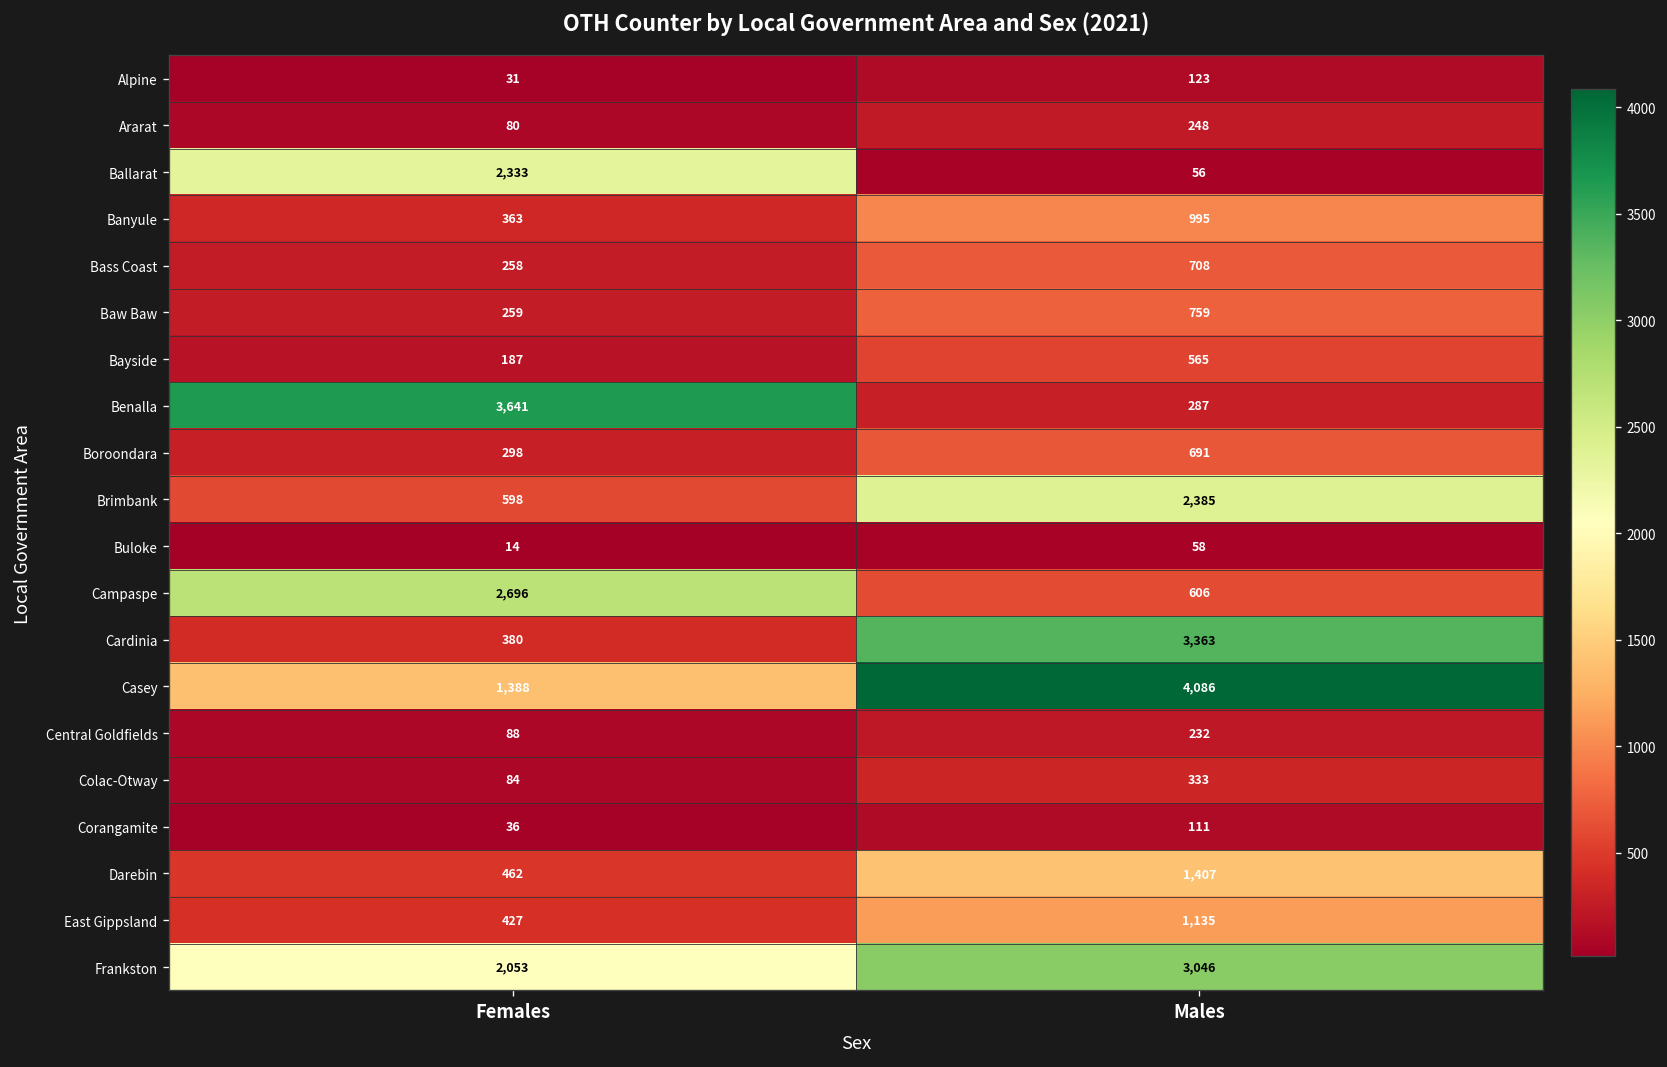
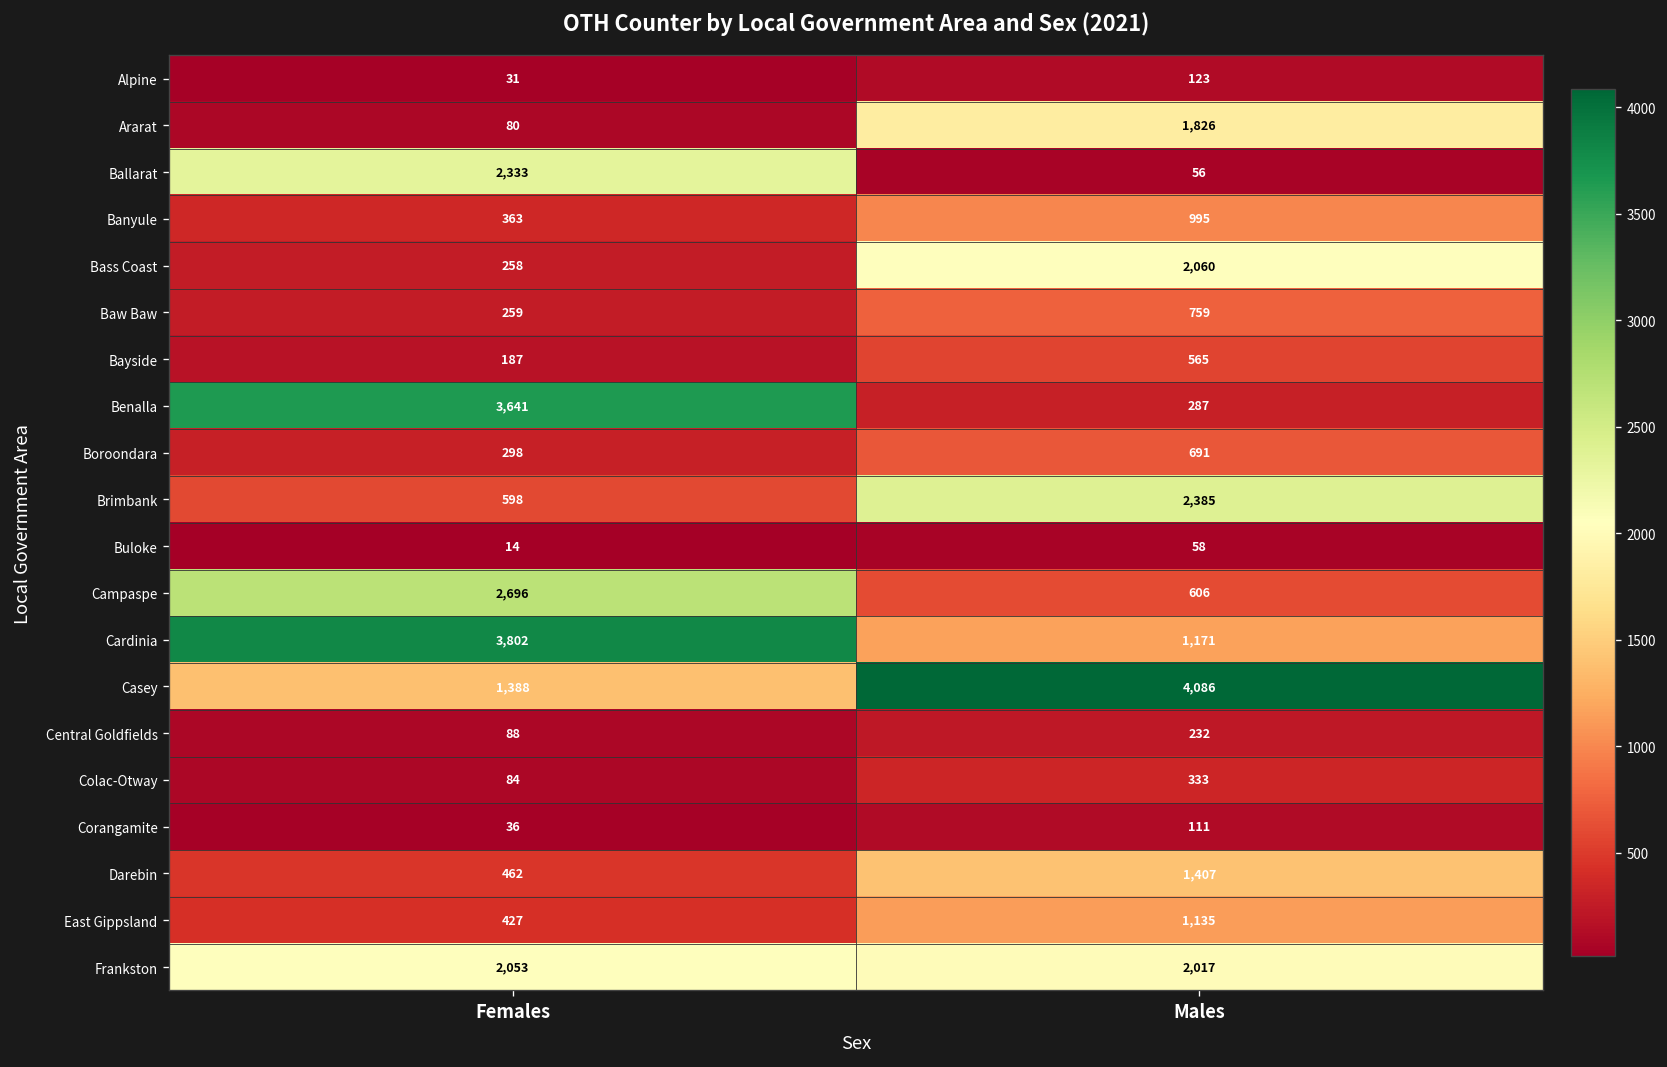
  {
    "Alpine": {
      "Females": "31",
      "Males": "123"
    },
    "Ararat": {
      "Females": "80",
-     "Males": "248"
+     "Males": "1,826"
    },
    "Ballarat": {
      "Females": "2,333",
      "Males": "56"
    },
    "Banyule": {
      "Females": "363",
      "Males": "995"
    },
    "Bass Coast": {
      "Females": "258",
-     "Males": "708"
+     "Males": "2,060"
    },
    "Baw Baw": {
      "Females": "259",
      "Males": "759"
    },
    "Bayside": {
      "Females": "187",
      "Males": "565"
    },
    "Benalla": {
      "Females": "3,641",
      "Males": "287"
    },
    "Boroondara": {
      "Females": "298",
      "Males": "691"
    },
    "Brimbank": {
      "Females": "598",
      "Males": "2,385"
    },
    "Buloke": {
      "Females": "14",
      "Males": "58"
    },
    "Campaspe": {
      "Females": "2,696",
      "Males": "606"
    },
    "Cardinia": {
-     "Females": "380",
-     "Males": "3,363"
+     "Females": "3,802",
+     "Males": "1,171"
    },
    "Casey": {
      "Females": "1,388",
      "Males": "4,086"
    },
    "Central Goldfields": {
      "Females": "88",
      "Males": "232"
    },
    "Colac-Otway": {
      "Females": "84",
      "Males": "333"
    },
    "Corangamite": {
      "Females": "36",
      "Males": "111"
    },
    "Darebin": {
      "Females": "462",
      "Males": "1,407"
    },
    "East Gippsland": {
      "Females": "427",
      "Males": "1,135"
    },
    "Frankston": {
      "Females": "2,053",
-     "Males": "3,046"
+     "Males": "2,017"
    }
  }
